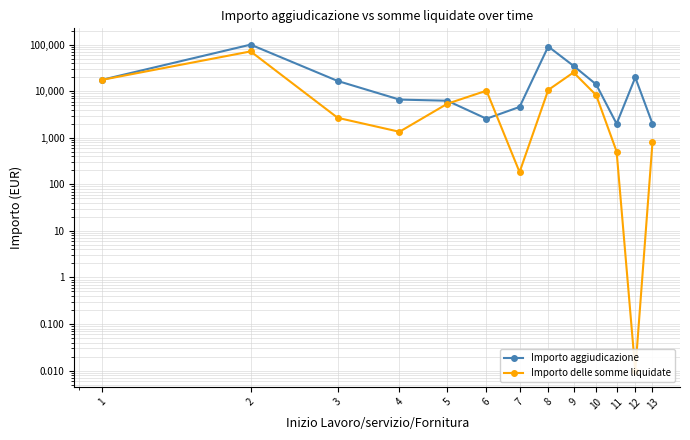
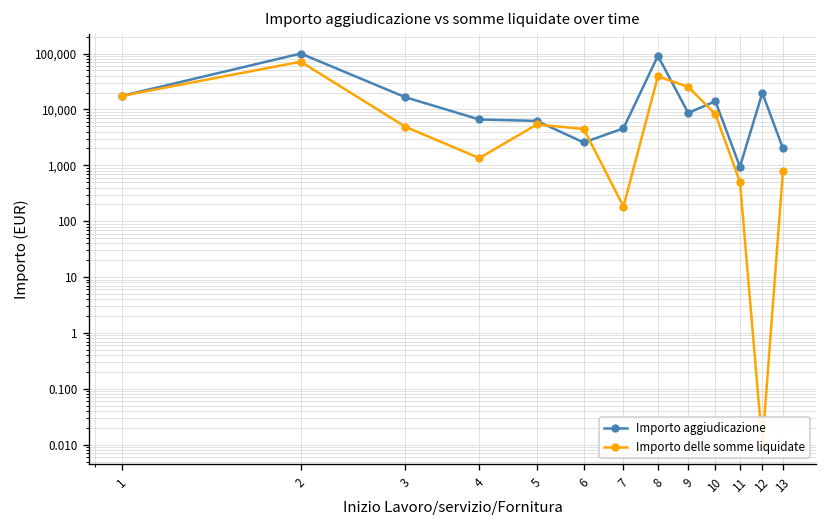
  {
    "Importo aggiudicazione": {
      "2": "100,000",
      "3": "17,000",
      "4": "7,000",
      "5": "6,000",
      "6": "3,000",
      "7": "5,000",
      "8": "90,000",
-     "9": "40,000",
+     "9": "9,000",
      "10": "14,000",
-     "11": "2,000",
+     "11": "900",
      "12": "20,000",
      "13": "2,000"
    },
    "Importo delle somme liquidate": {
      "2": "70,000",
-     "3": "3,000",
+     "3": "5,000",
      "4": "1,300",
      "5": "5,000",
-     "6": "10,000",
+     "6": "4,000",
      "7": "180",
-     "8": "11,000",
+     "8": "40,000",
      "9": "30,000",
      "10": "8,000",
      "11": "500",
      "13": "800"
    }
  }
